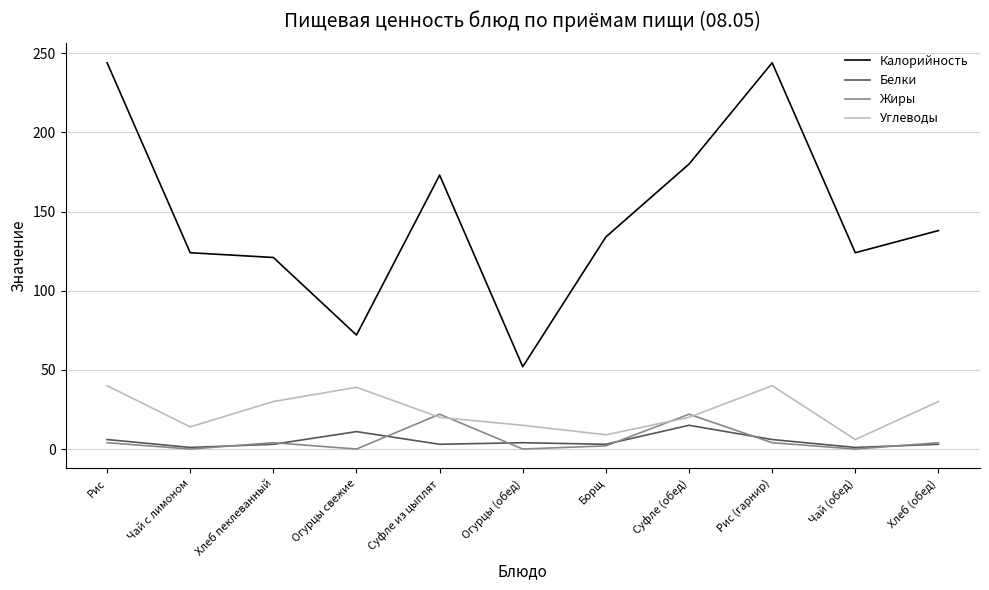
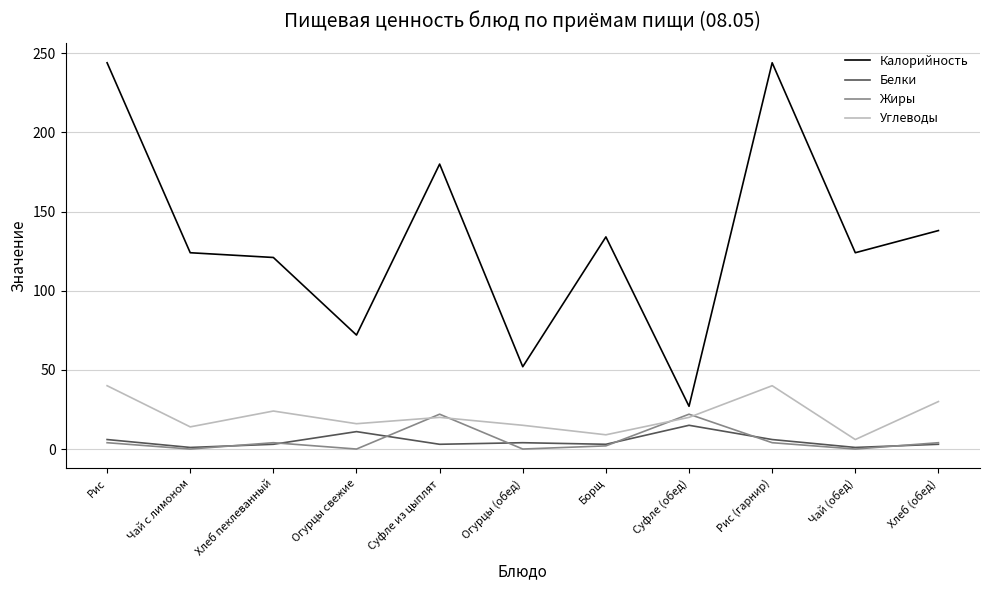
  {
    "Калорийность": {
      "Рис": 244,
      "Чай с лимоном": 124,
      "Хлеб пеклеванный": 121,
      "Огурцы свежие": 72,
-     "Суфле из цыплят": 173,
+     "Суфле из цыплят": 180,
      "Огурцы (обед)": 52,
      "Борщ": 134,
-     "Суфле (обед)": 180,
+     "Суфле (обед)": 27,
      "Рис (гарнир)": 244,
      "Чай (обед)": 124,
      "Хлеб (обед)": 138
    },
    "Белки": {
      "Рис": 6,
      "Огурцы свежие": 11,
      "Суфле из цыплят": 3,
      "Огурцы (обед)": 4,
      "Суфле (обед)": 15,
      "Рис (гарнир)": 6
    },
    "Жиры": {
      "Рис": 4,
      "Огурцы свежие": 0,
      "Суфле из цыплят": 22,
      "Огурцы (обед)": 0,
      "Суфле (обед)": 22,
      "Рис (гарнир)": 4
    },
    "Углеводы": {
      "Рис": 40,
      "Чай с лимоном": 14,
-     "Хлеб пеклеванный": 30,
-     "Огурцы свежие": 39,
+     "Хлеб пеклеванный": 24,
+     "Огурцы свежие": 16,
      "Суфле из цыплят": 20,
      "Огурцы (обед)": 15,
      "Борщ": 9,
      "Суфле (обед)": 20,
      "Рис (гарнир)": 40,
      "Чай (обед)": 6,
      "Хлеб (обед)": 30
    }
  }
